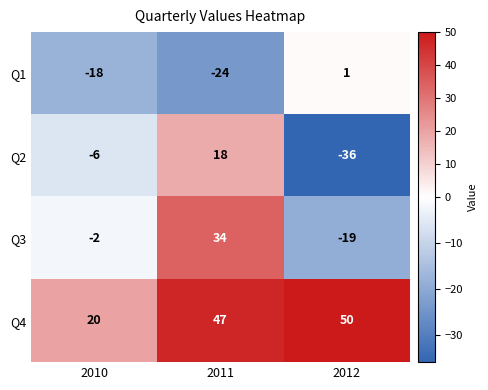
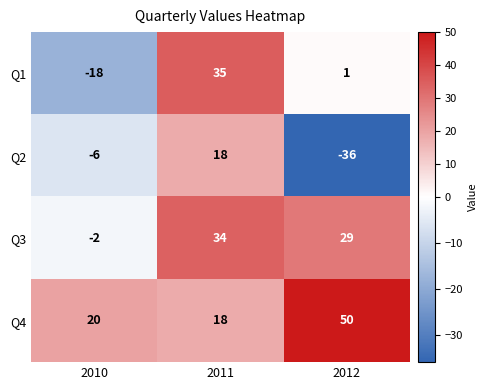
  {
    "Q1": {
      "2010": -18,
-     "2011": -24,
+     "2011": 35,
      "2012": 1
    },
    "Q2": {
      "2010": -6,
      "2011": 18,
      "2012": -36
    },
    "Q3": {
      "2010": -2,
      "2011": 34,
-     "2012": -19
+     "2012": 29
    },
    "Q4": {
      "2010": 20,
-     "2011": 47,
+     "2011": 18,
      "2012": 50
    }
  }
